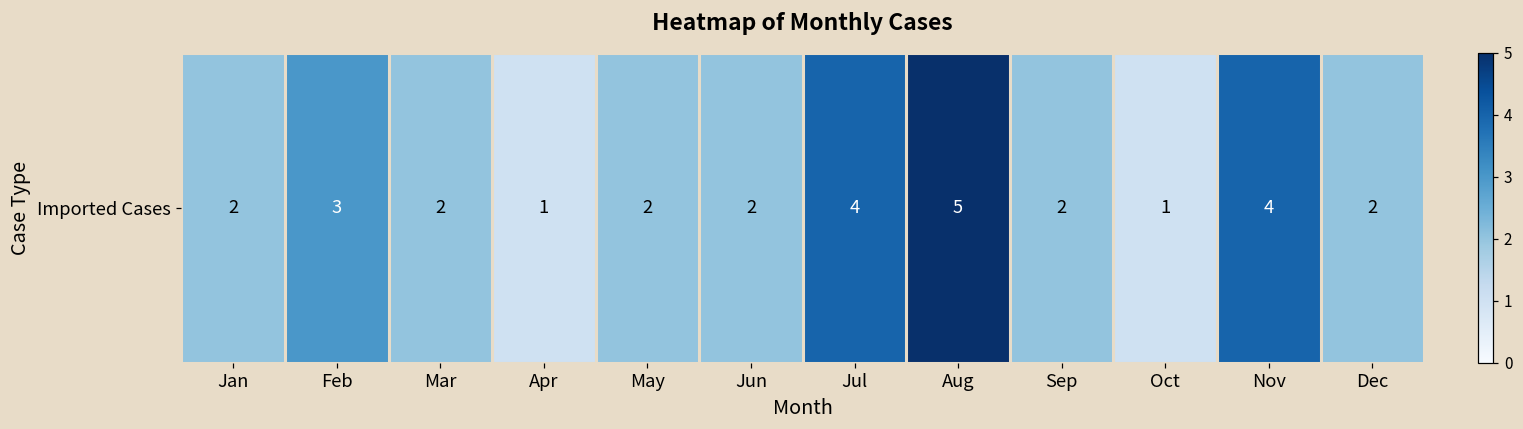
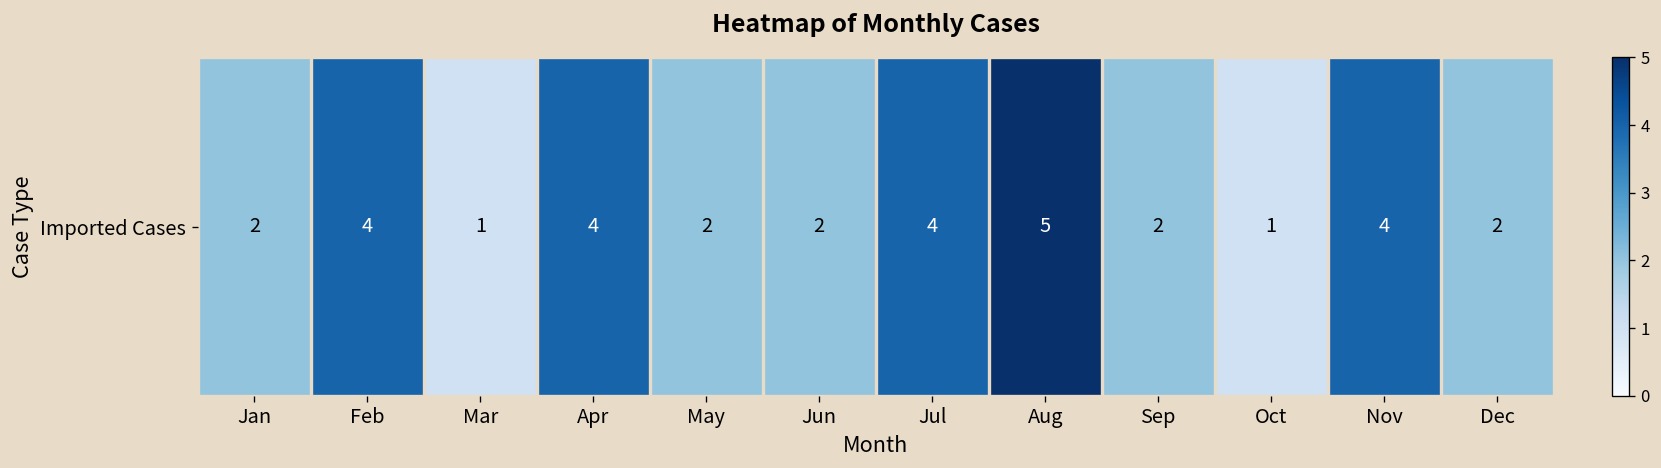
  {
    "Imported Cases": {
      "Jan": 2,
-     "Feb": 3,
-     "Mar": 2,
-     "Apr": 1,
+     "Feb": 4,
+     "Mar": 1,
+     "Apr": 4,
      "May": 2,
      "Jun": 2,
      "Jul": 4,
      "Aug": 5,
      "Sep": 2,
      "Oct": 1,
      "Nov": 4,
      "Dec": 2
    }
  }
